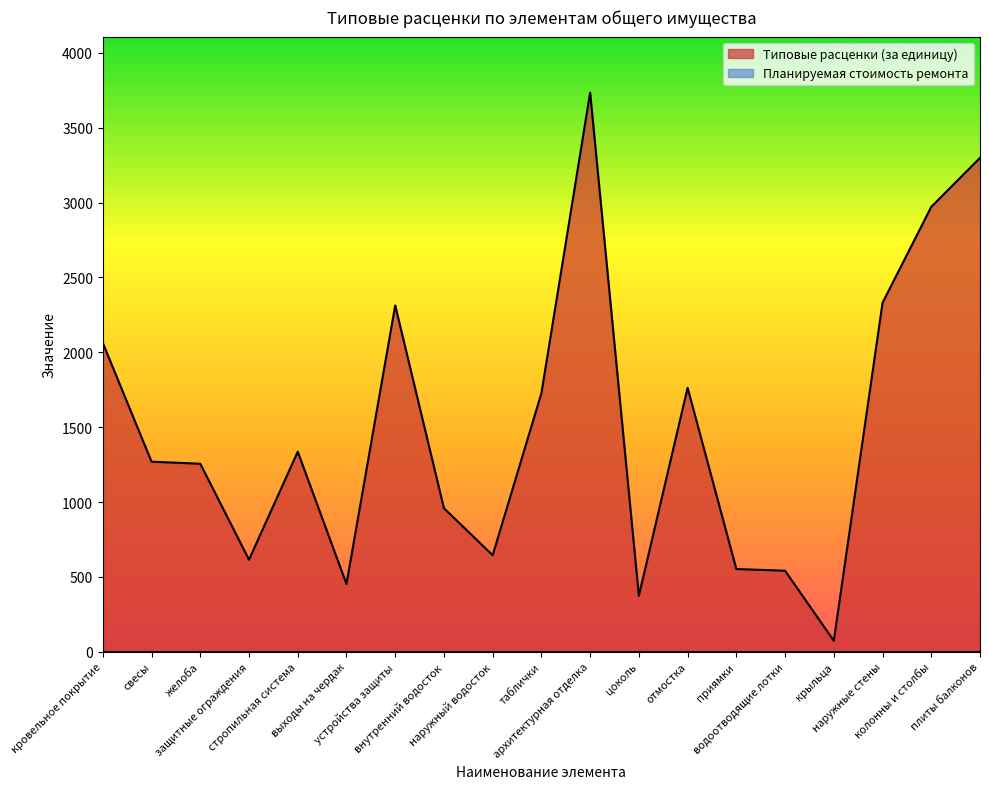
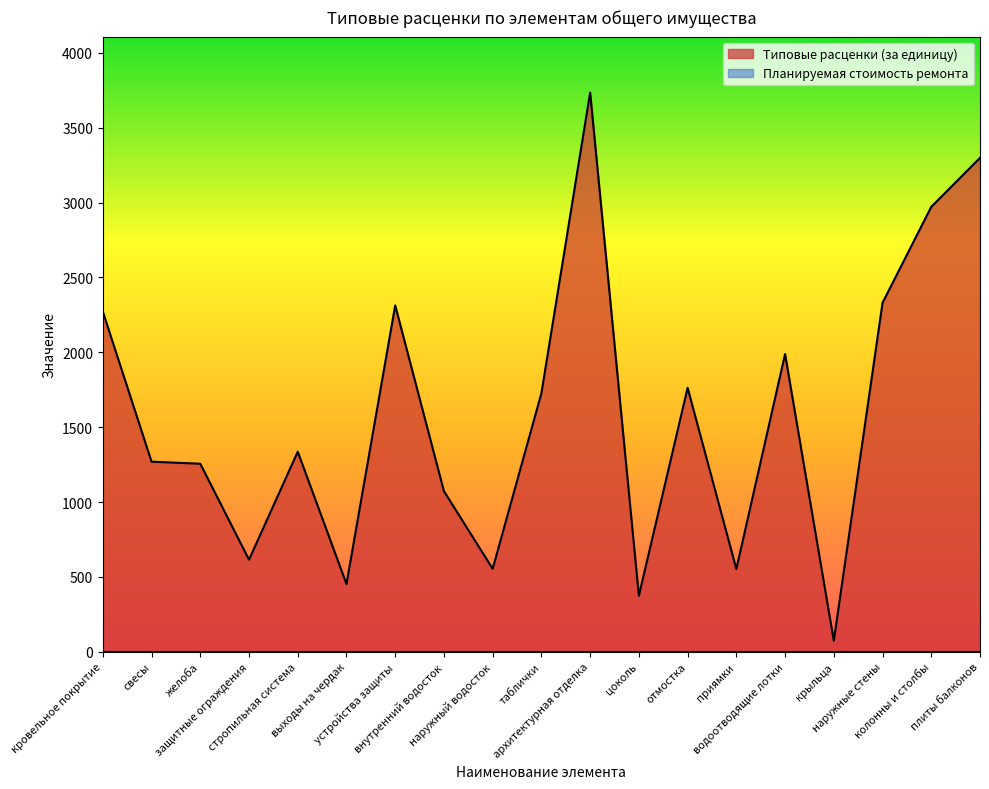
  {
    "Типовые расценки (за единицу)": {
-     "кровельное покрытие": 2060,
+     "кровельное покрытие": 2270,
      "свесы": 1270,
      "желоба": 1260,
      "защитные ограждения": 620,
      "стропильная система": 1340,
      "выходы на чердак": 450,
      "устройства защиты": 2310,
-     "внутренний водосток": 960,
-     "наружный водосток": 640,
+     "внутренний водосток": 1070,
+     "наружный водосток": 550,
      "таблички": 1730,
      "архитектурная отделка": 3740,
      "цоколь": 370,
      "отмостка": 1760,
      "приямки": 550,
-     "водоотводящие лотки": 540,
+     "водоотводящие лотки": 1990,
      "крыльца": 70,
      "наружные стены": 2330,
      "колонны и столбы": 2970,
      "плиты балконов": 3300
    },
    "Планируемая стоимость ремонта": {
      "кровельное покрытие": 0,
      "свесы": 0,
      "желоба": 0,
      "защитные ограждения": 0,
      "стропильная система": 0,
      "выходы на чердак": 0,
      "устройства защиты": 0,
      "внутренний водосток": 0,
      "наружный водосток": 0,
      "таблички": 0,
      "архитектурная отделка": 0,
      "цоколь": 0,
      "отмостка": 0,
      "приямки": 0,
      "водоотводящие лотки": 0,
      "крыльца": 0,
      "наружные стены": 0,
      "колонны и столбы": 0,
      "плиты балконов": 0
    }
  }
